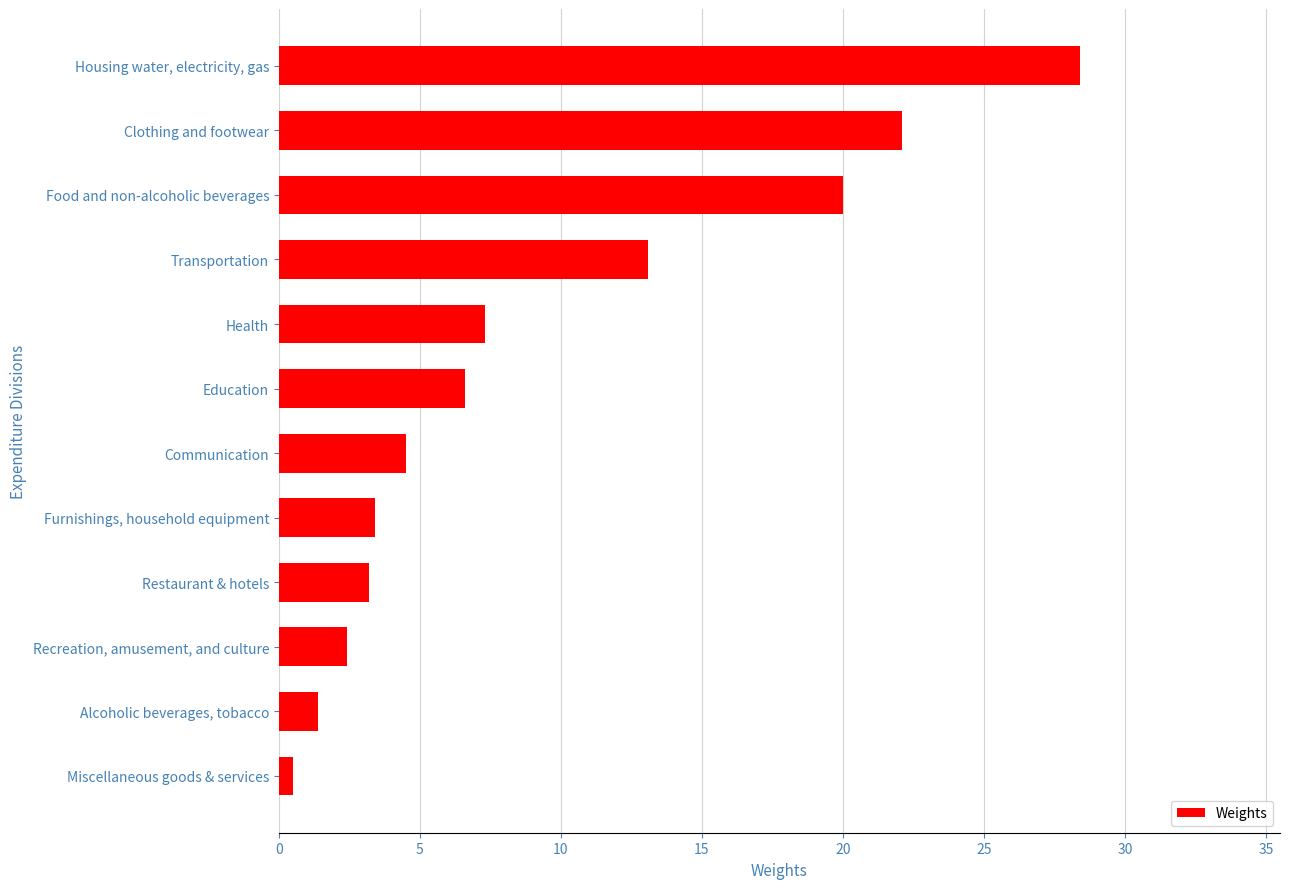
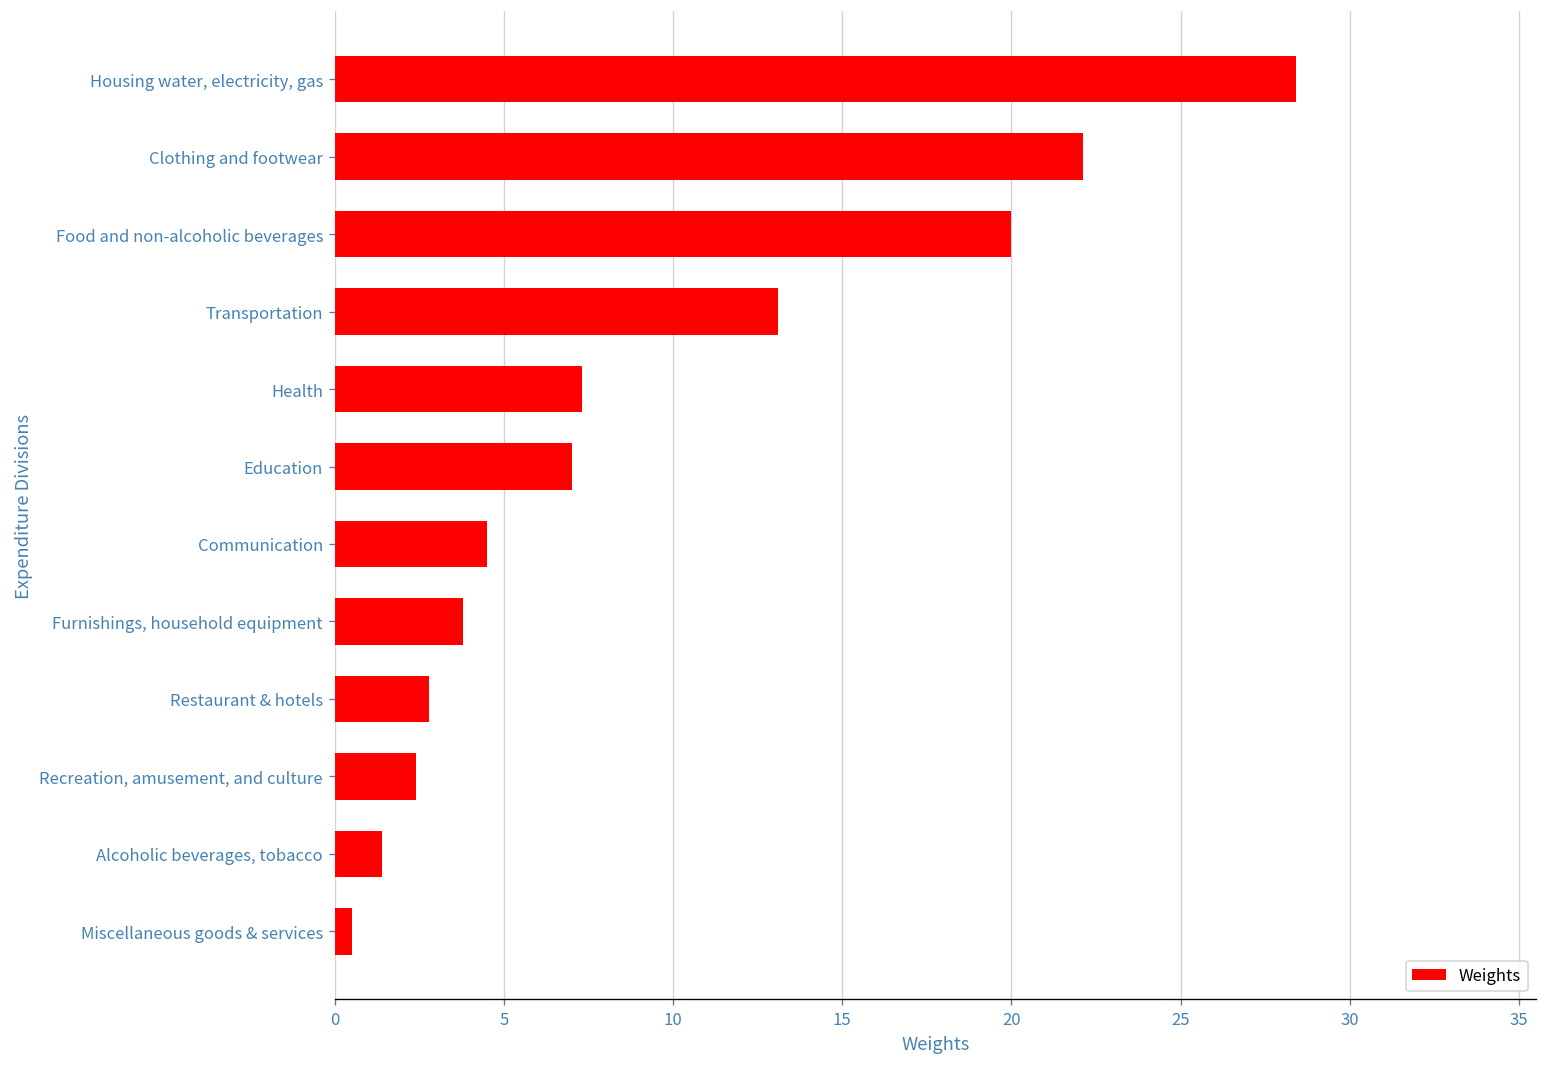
  {
    "Housing water, electricity, gas": 28.4,
    "Clothing and footwear": 22.1,
    "Food and non-alcoholic beverages": 20.0,
    "Transportation": 13.1,
    "Health": 7.3,
-   "Education": 6.6,
+   "Education": 7.0,
    "Communication": 4.5,
-   "Furnishings, household equipment": 3.4,
-   "Restaurant & hotels": 3.2,
+   "Furnishings, household equipment": 3.8,
+   "Restaurant & hotels": 2.8,
    "Recreation, amusement, and culture": 2.4,
    "Alcoholic beverages, tobacco": 1.4,
    "Miscellaneous goods & services": 0.5
  }
